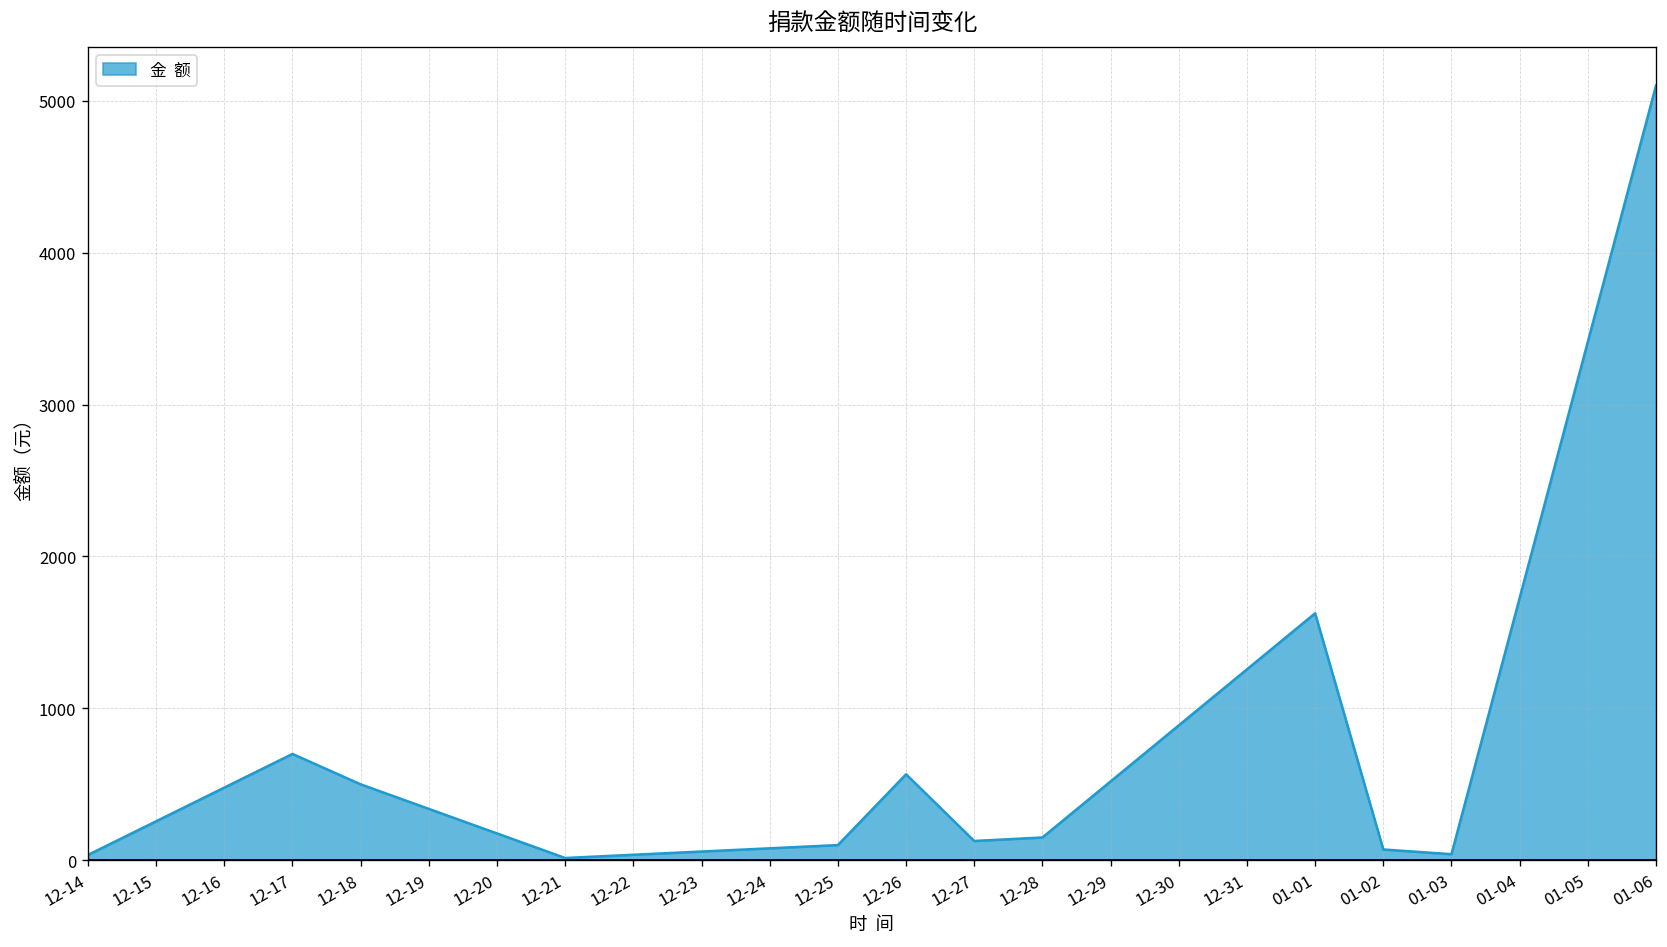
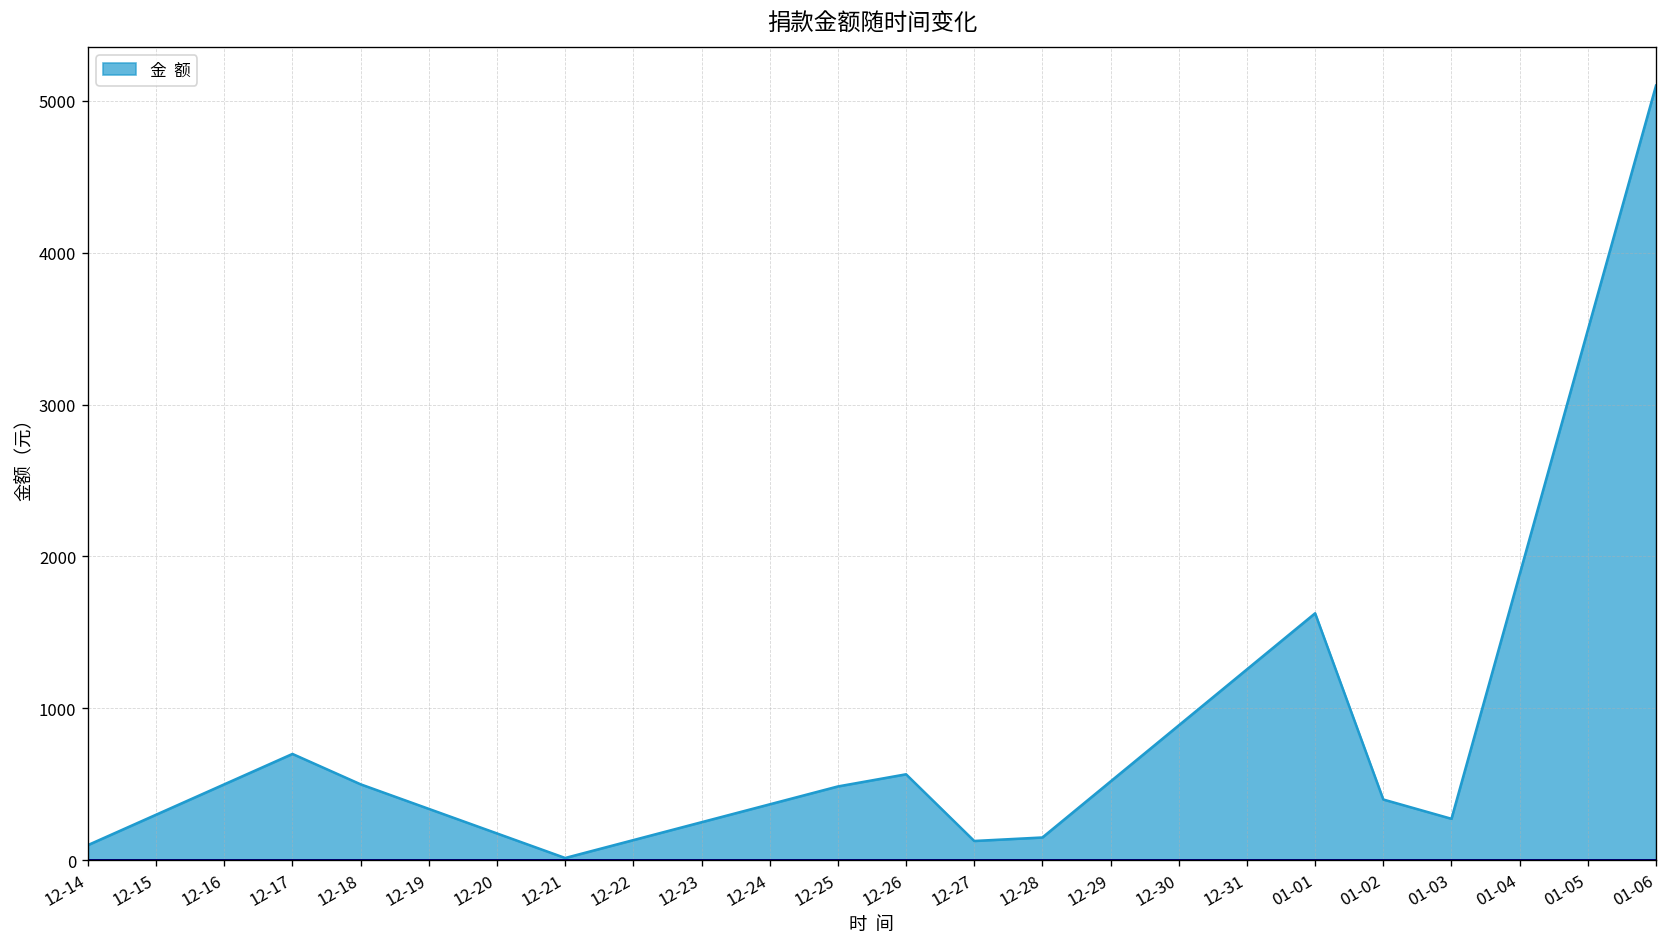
  {
-   "12-14": 40,
+   "12-14": 100,
    "12-17": 700,
    "12-18": 500,
    "12-21": 20,
-   "12-25": 100,
+   "12-25": 490,
    "12-26": 570,
    "12-27": 130,
    "12-28": 150,
    "01-01": 1630,
-   "01-02": 70,
-   "01-03": 40,
+   "01-02": 400,
+   "01-03": 270,
    "01-06": 5100
  }
